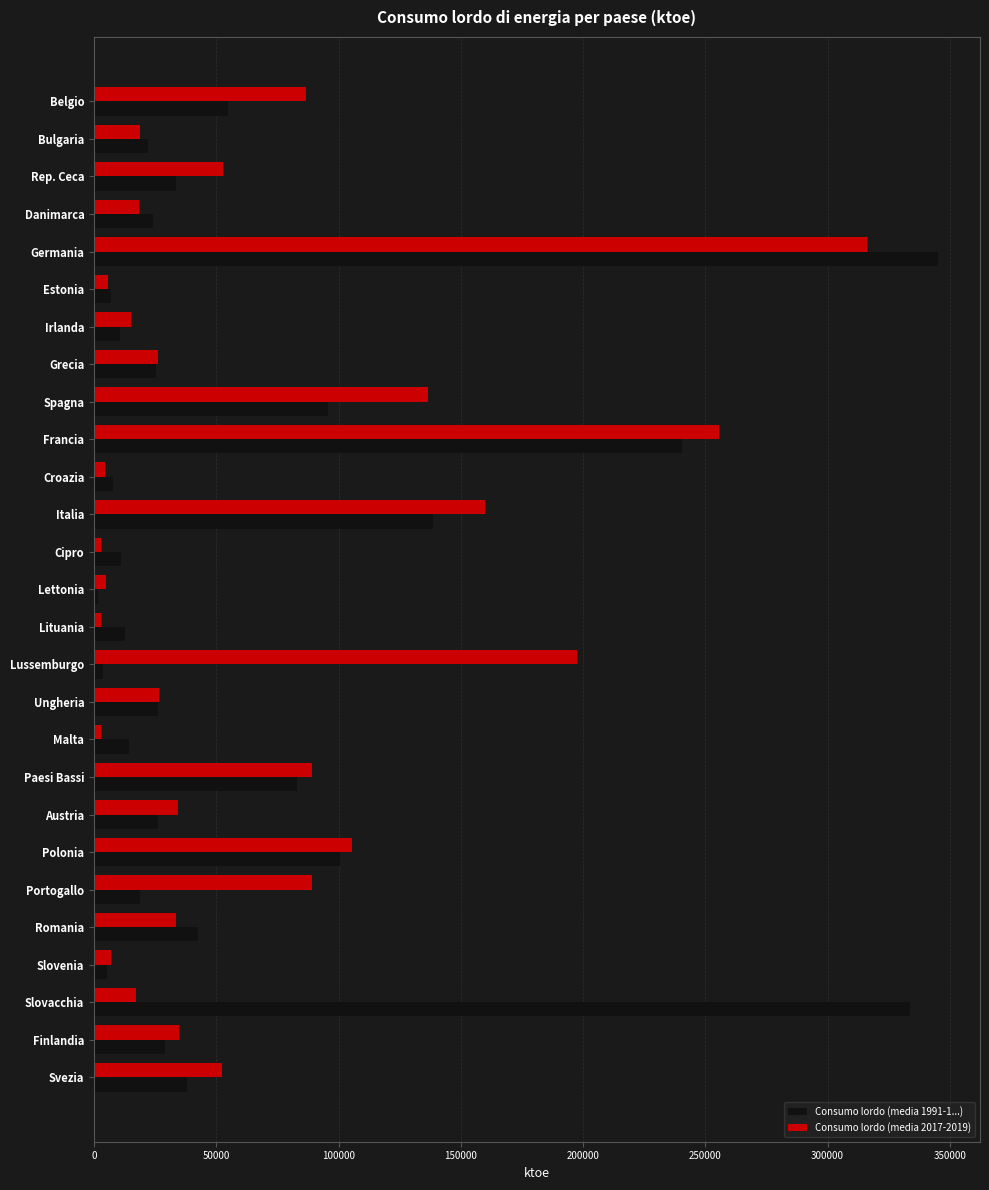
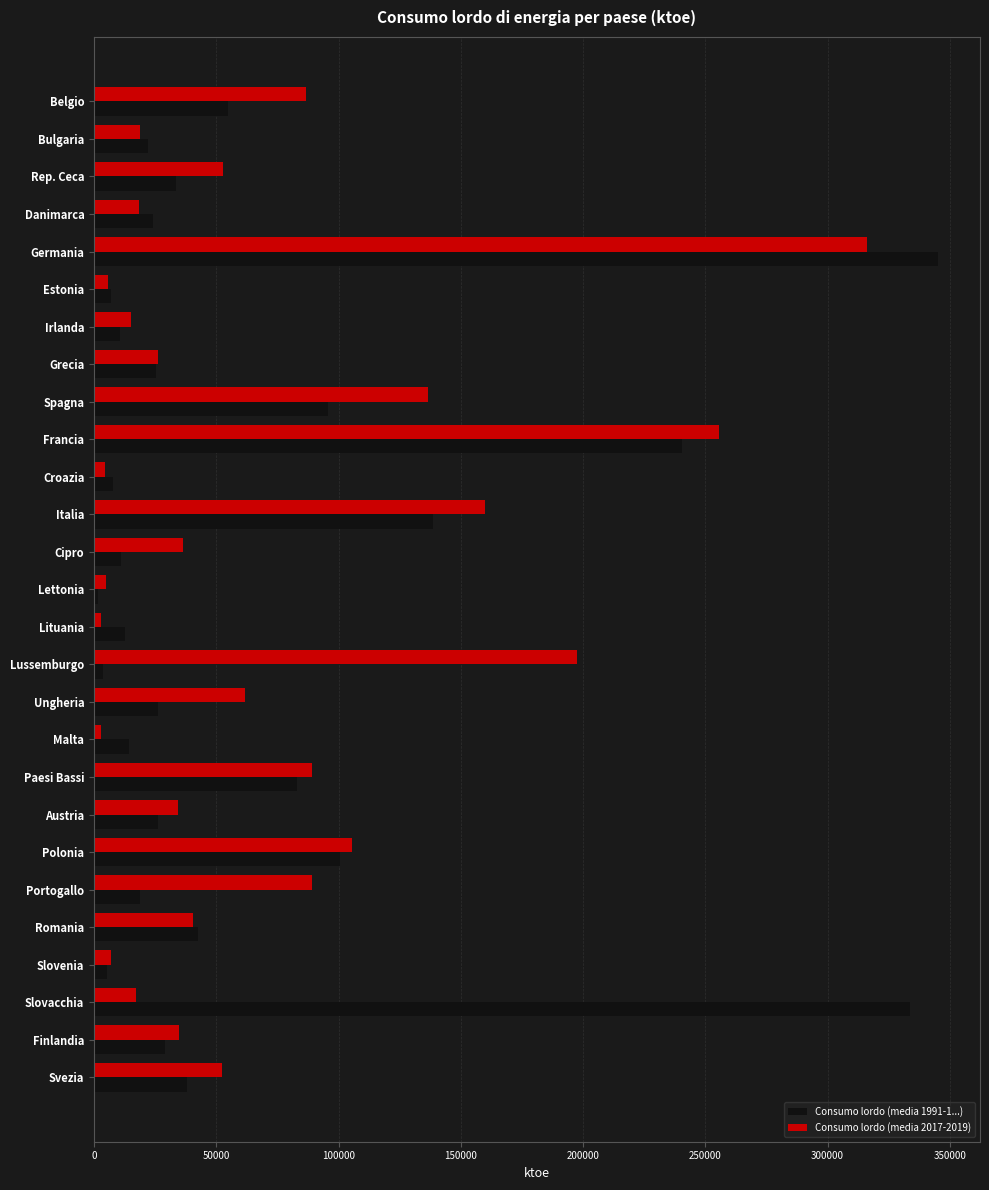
  {
    "Consumo lordo (media 1991-1...)": {
      "Belgio": 55000,
      "Bulgaria": 22000,
      "Rep. Ceca": 34000,
      "Danimarca": 24000,
      "Germania": 345000,
      "Estonia": 7000,
      "Irlanda": 10000,
      "Grecia": 25000,
      "Spagna": 96000,
      "Francia": 240000,
      "Croazia": 8000,
      "Italia": 139000,
      "Cipro": 11000,
      "Lettonia": 2000,
      "Lituania": 13000,
      "Lussemburgo": 4000,
      "Ungheria": 26000,
      "Malta": 14000,
      "Paesi Bassi": 83000,
      "Austria": 26000,
      "Polonia": 101000,
      "Portogallo": 19000,
      "Romania": 43000,
      "Slovenia": 5000,
      "Slovacchia": 334000,
      "Finlandia": 29000,
      "Svezia": 38000
    },
    "Consumo lordo (media 2017-2019)": {
      "Belgio": 87000,
      "Bulgaria": 19000,
      "Rep. Ceca": 53000,
      "Danimarca": 18000,
      "Germania": 316000,
      "Estonia": 6000,
      "Irlanda": 15000,
      "Grecia": 26000,
      "Spagna": 136000,
      "Francia": 256000,
      "Croazia": 4000,
      "Italia": 160000,
-     "Cipro": 3000,
+     "Cipro": 37000,
      "Lettonia": 5000,
      "Lituania": 3000,
      "Lussemburgo": 198000,
-     "Ungheria": 27000,
+     "Ungheria": 62000,
      "Malta": 3000,
      "Paesi Bassi": 89000,
      "Austria": 35000,
      "Polonia": 106000,
      "Portogallo": 89000,
-     "Romania": 33000,
+     "Romania": 40000,
      "Slovenia": 7000,
      "Slovacchia": 17000,
      "Finlandia": 35000,
      "Svezia": 52000
    }
  }
